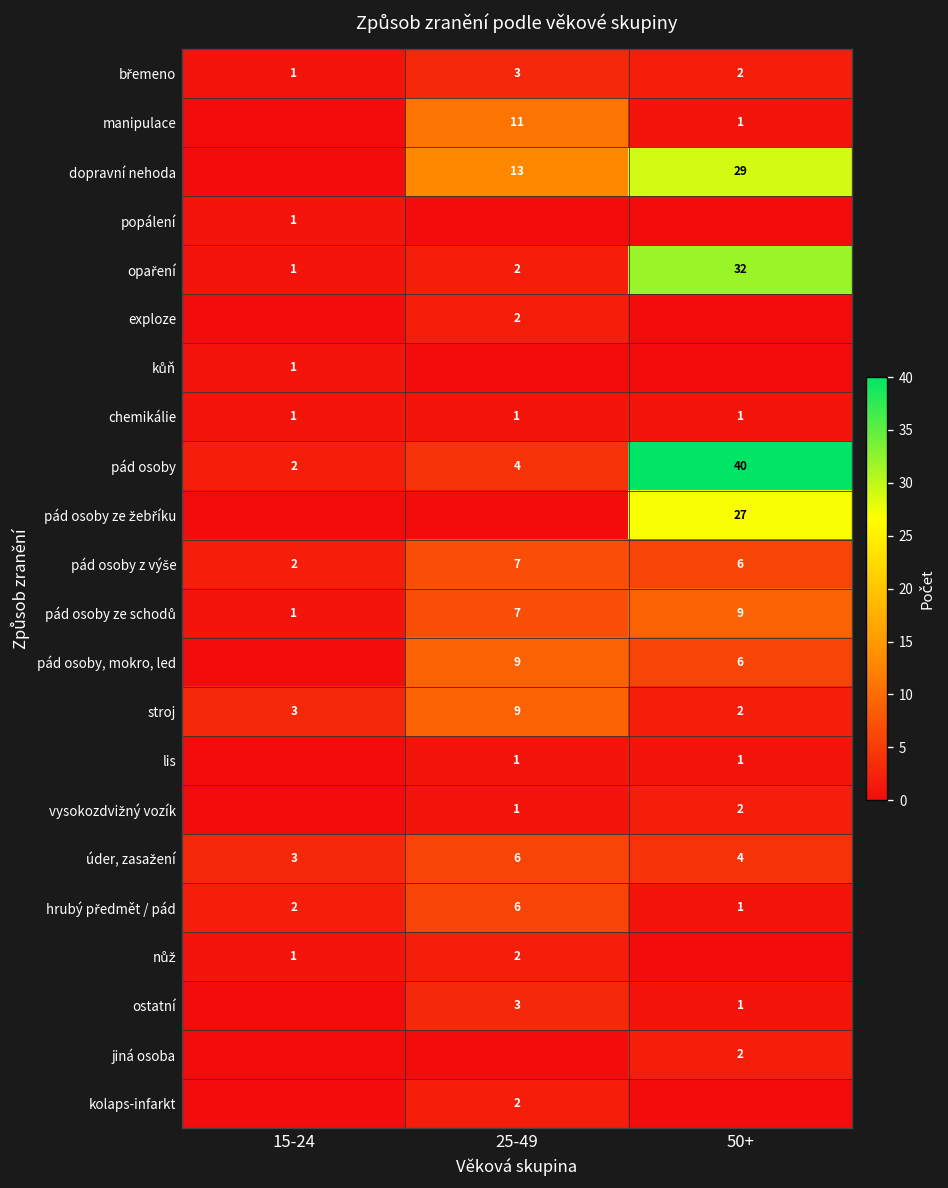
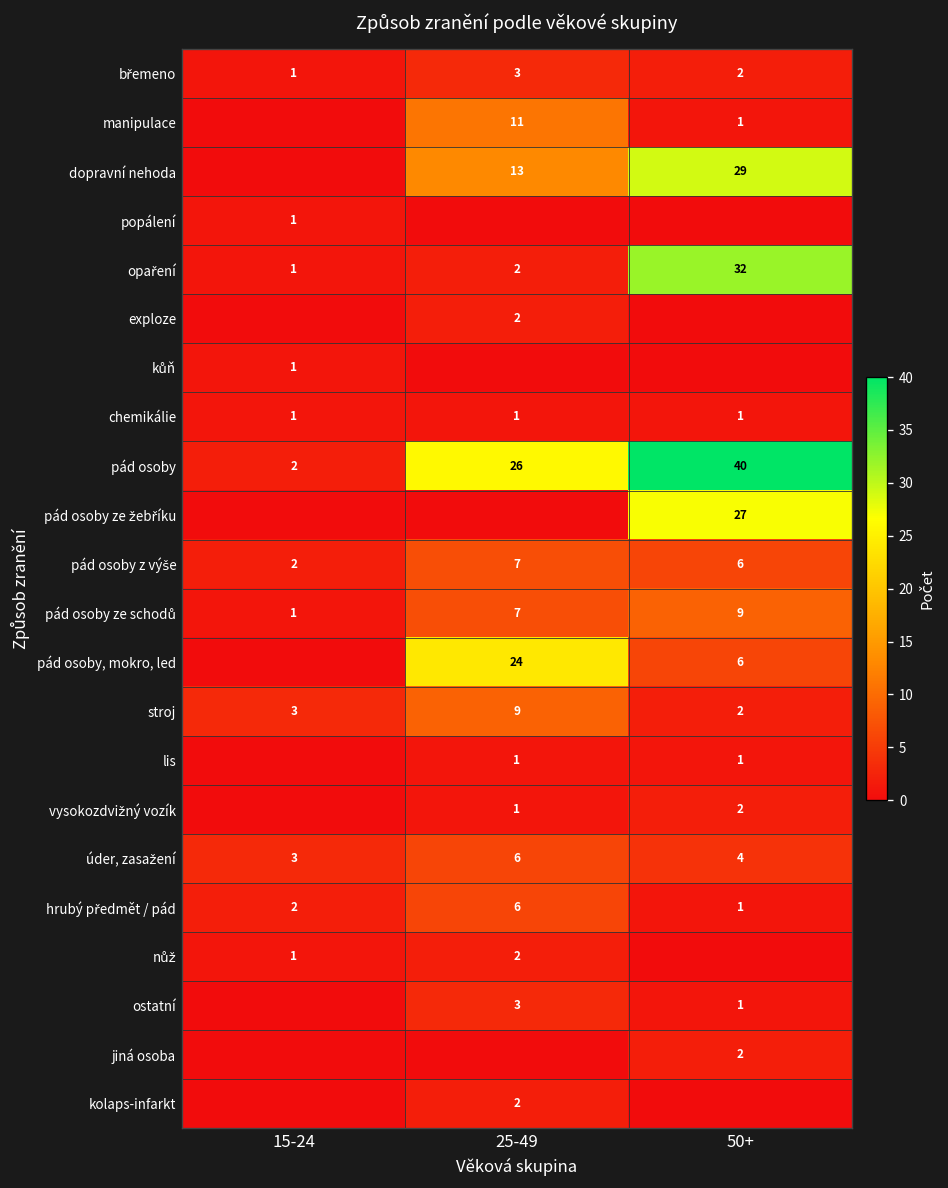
  {
    "břemeno": {
      "15-24": 1,
      "25-49": 3,
      "50+": 2
    },
    "manipulace": {
      "25-49": 11,
      "50+": 1
    },
    "dopravní nehoda": {
      "25-49": 13,
      "50+": 29
    },
    "popálení": {
      "15-24": 1
    },
    "opaření": {
      "15-24": 1,
      "25-49": 2,
      "50+": 32
    },
    "exploze": {
      "25-49": 2
    },
    "kůň": {
      "15-24": 1
    },
    "chemikálie": {
      "15-24": 1,
      "25-49": 1,
      "50+": 1
    },
    "pád osoby": {
      "15-24": 2,
-     "25-49": 4,
+     "25-49": 26,
      "50+": 40
    },
    "pád osoby ze žebříku": {
      "50+": 27
    },
    "pád osoby z výše": {
      "15-24": 2,
      "25-49": 7,
      "50+": 6
    },
    "pád osoby ze schodů": {
      "15-24": 1,
      "25-49": 7,
      "50+": 9
    },
    "pád osoby, mokro, led": {
-     "25-49": 9,
+     "25-49": 24,
      "50+": 6
    },
    "stroj": {
      "15-24": 3,
      "25-49": 9,
      "50+": 2
    },
    "lis": {
      "25-49": 1,
      "50+": 1
    },
    "vysokozdvižný vozík": {
      "25-49": 1,
      "50+": 2
    },
    "úder, zasažení": {
      "15-24": 3,
      "25-49": 6,
      "50+": 4
    },
    "hrubý předmět / pád": {
      "15-24": 2,
      "25-49": 6,
      "50+": 1
    },
    "nůž": {
      "15-24": 1,
      "25-49": 2
    },
    "ostatní": {
      "25-49": 3,
      "50+": 1
    },
    "jiná osoba": {
      "50+": 2
    },
    "kolaps-infarkt": {
      "25-49": 2
    }
  }
